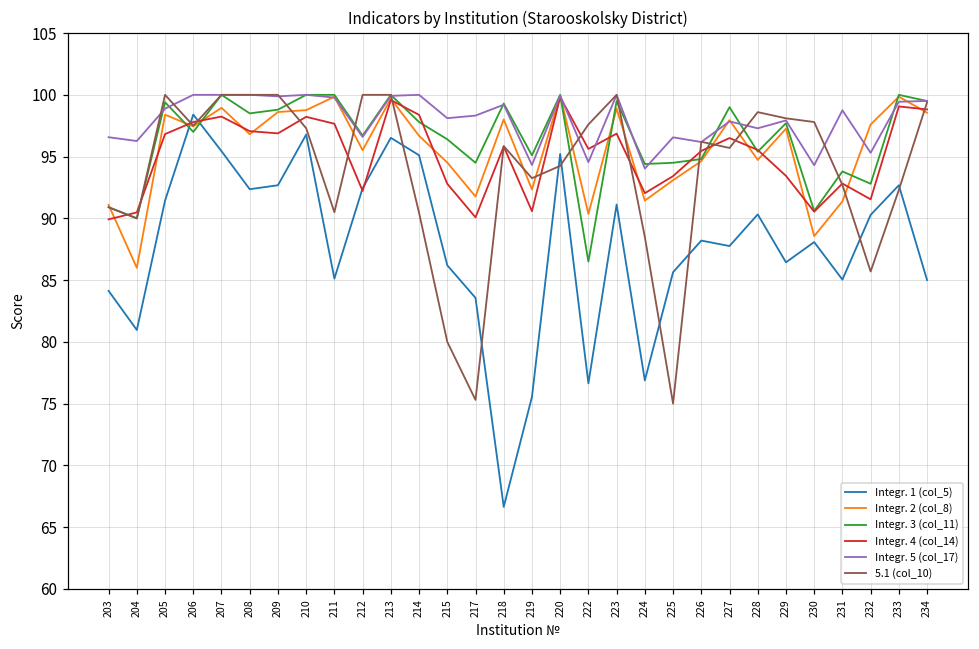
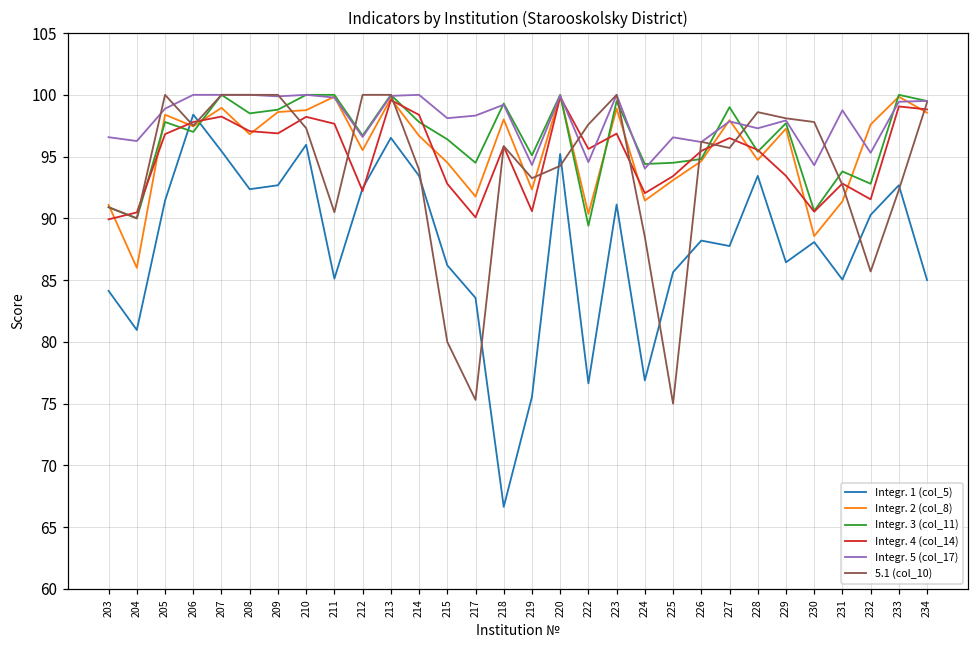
  {
    "Integr. 1 (col_5)": {
      "203": 84.1,
      "204": 81.0,
      "205": 91.4,
      "206": 98.4,
      "207": 95.4,
      "208": 92.4,
      "209": 92.7,
-     "210": 96.8,
+     "210": 96.0,
      "211": 85.1,
      "213": 96.5,
-     "214": 95.1,
+     "214": 93.4,
      "215": 86.2,
      "217": 83.6,
      "218": 66.6,
      "219": 75.5,
      "220": 95.2,
      "222": 76.6,
      "223": 91.1,
      "224": 76.9,
      "225": 85.6,
      "226": 88.2,
      "227": 87.8,
-     "228": 90.3,
+     "228": 93.4,
      "229": 86.4,
      "230": 88.1,
      "231": 85.0,
      "232": 90.3,
      "233": 92.7,
      "234": 85.0
    },
    "Integr. 2 (col_8)": {
      "204": 86.0,
      "205": 98.4,
      "207": 99.0,
      "208": 96.8,
      "210": 98.8,
      "212": 95.5,
      "214": 96.7,
      "215": 94.5,
      "217": 91.8,
      "218": 98.0,
      "219": 92.3,
      "222": 90.4,
      "223": 98.9,
      "224": 91.4,
      "225": 93.1,
      "228": 94.7,
      "229": 97.3,
      "230": 88.6,
      "231": 91.4,
      "232": 97.6,
      "234": 98.6
    },
    "Integr. 3 (col_11)": {
-     "205": 99.4,
+     "205": 97.8,
      "206": 97.0,
      "208": 98.5,
      "214": 97.8,
      "215": 96.4,
      "217": 94.5,
      "219": 95.1,
-     "222": 86.5,
+     "222": 89.4,
      "223": 99.5,
      "224": 94.4,
      "225": 94.5,
      "227": 99.0,
      "231": 93.8,
      "232": 92.8
    },
    "Integr. 4 (col_14)": {
      "203": 89.9,
      "204": 90.5,
      "205": 96.8,
      "206": 97.8,
      "207": 98.2,
      "208": 97.1,
      "209": 96.9,
      "210": 98.2,
      "211": 97.7,
      "214": 98.4,
      "215": 92.8,
      "217": 90.1,
      "219": 90.6,
      "222": 95.6,
      "223": 96.9,
      "224": 92.0,
      "225": 93.4,
      "226": 95.5,
      "227": 96.5,
      "229": 93.4,
      "232": 91.5,
      "233": 99.1,
      "234": 98.8
    },
    "Integr. 5 (col_17)": {
      "203": 96.6,
      "204": 96.3,
      "205": 98.9,
      "206": 100.0,
      "214": 100.0,
      "215": 98.1,
      "217": 98.3,
      "219": 94.3,
      "222": 94.6,
      "224": 94.0,
      "225": 96.6,
      "228": 97.3,
      "230": 94.3,
      "231": 98.8,
      "232": 95.3,
      "233": 99.4
    },
    "5.1 (col_10)": {
      "205": 100.0,
      "210": 97.3,
      "211": 90.5,
      "212": 100.0,
-     "214": 90.5,
+     "214": 93.9,
      "215": 80.0,
      "217": 75.3,
      "219": 93.3,
      "220": 94.3,
      "222": 97.6,
      "224": 88.5,
      "225": 75.0,
      "227": 95.7,
      "228": 98.6,
      "230": 97.8,
      "232": 85.7,
      "233": 92.3
    }
  }
